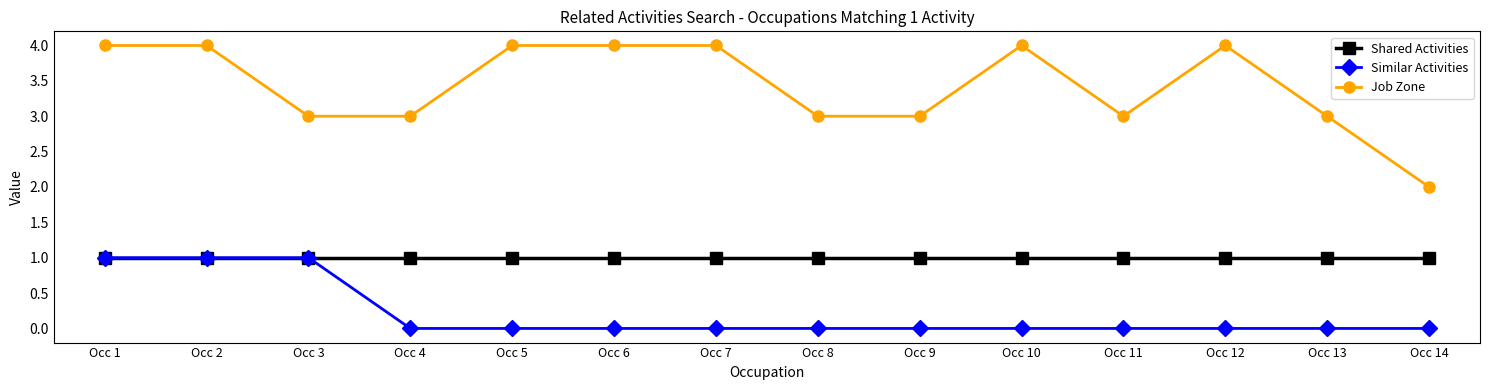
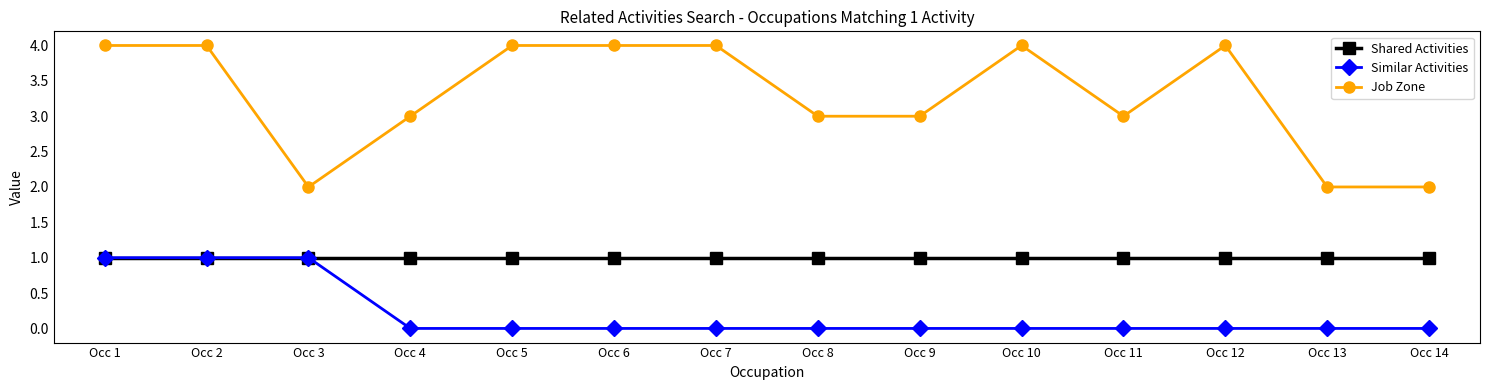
  {
    "Shared Activities": {
      "Occ 4": 1,
      "Occ 5": 1,
      "Occ 6": 1,
      "Occ 7": 1,
      "Occ 8": 1,
      "Occ 9": 1,
      "Occ 10": 1,
      "Occ 11": 1,
      "Occ 12": 1,
      "Occ 13": 1,
      "Occ 14": 1
    },
    "Similar Activities": {
      "Occ 4": 0,
      "Occ 5": 0,
      "Occ 6": 0,
      "Occ 7": 0,
      "Occ 8": 0,
      "Occ 9": 0,
      "Occ 10": 0,
      "Occ 11": 0,
      "Occ 12": 0,
      "Occ 13": 0,
      "Occ 14": 0
    },
    "Job Zone": {
      "Occ 1": 4,
      "Occ 2": 4,
-     "Occ 3": 3,
+     "Occ 3": 2,
      "Occ 4": 3,
      "Occ 5": 4,
      "Occ 6": 4,
      "Occ 7": 4,
      "Occ 8": 3,
      "Occ 9": 3,
      "Occ 10": 4,
      "Occ 11": 3,
      "Occ 12": 4,
-     "Occ 13": 3,
+     "Occ 13": 2,
      "Occ 14": 2
    }
  }
